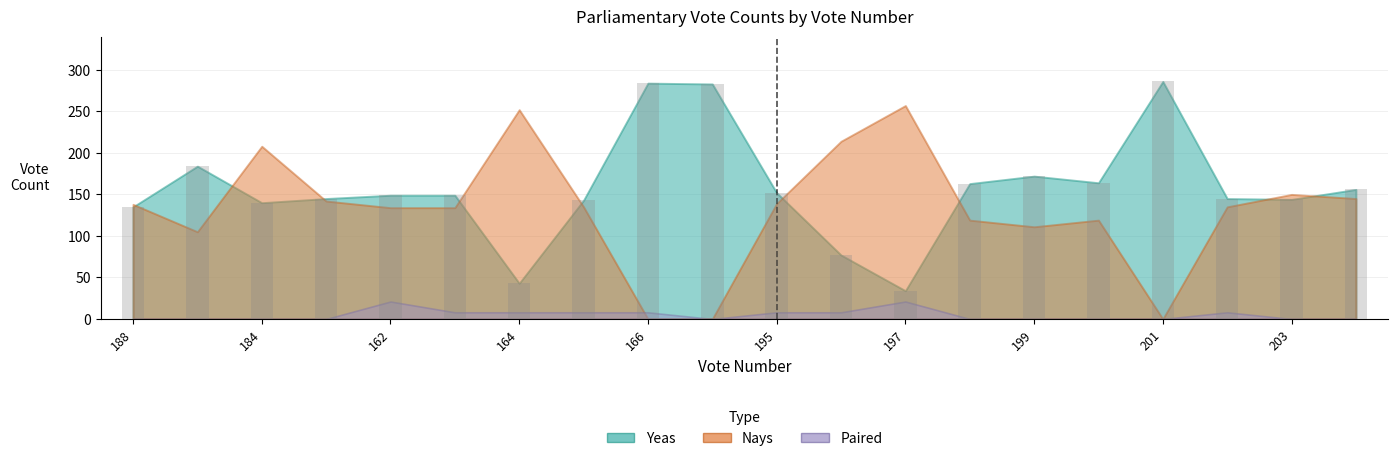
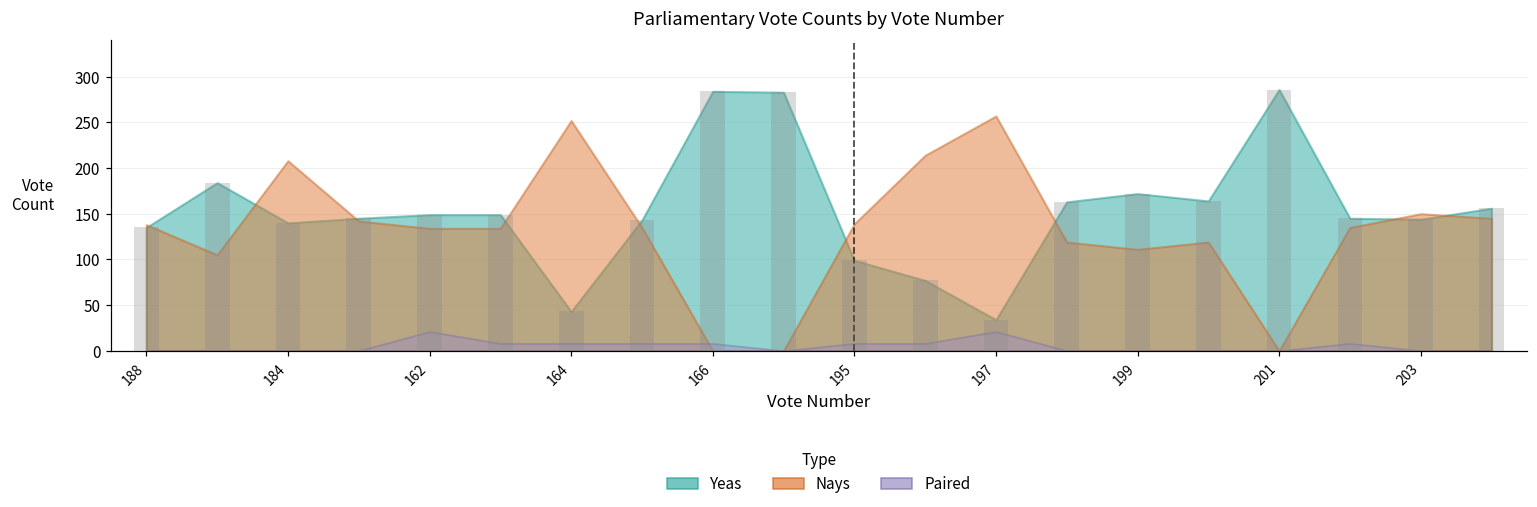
  {
    "Yeas": {
      "188": 140,
      "184": 140,
      "162": 150,
      "164": 40,
      "166": 280,
-     "195": 150,
+     "195": 100,
      "197": 30,
      "199": 170,
      "201": 290,
      "203": 140
    },
    "Nays": {
      "184": 210,
      "162": 130,
      "164": 250,
      "166": 0,
      "195": 140,
      "197": 260,
      "199": 110,
      "203": 150
    },
    "Paired": {
      "188": 0,
      "184": 0,
      "162": 20,
      "164": 10,
      "166": 10,
      "195": 10,
      "197": 20,
      "199": 0,
      "203": 0
    }
  }
